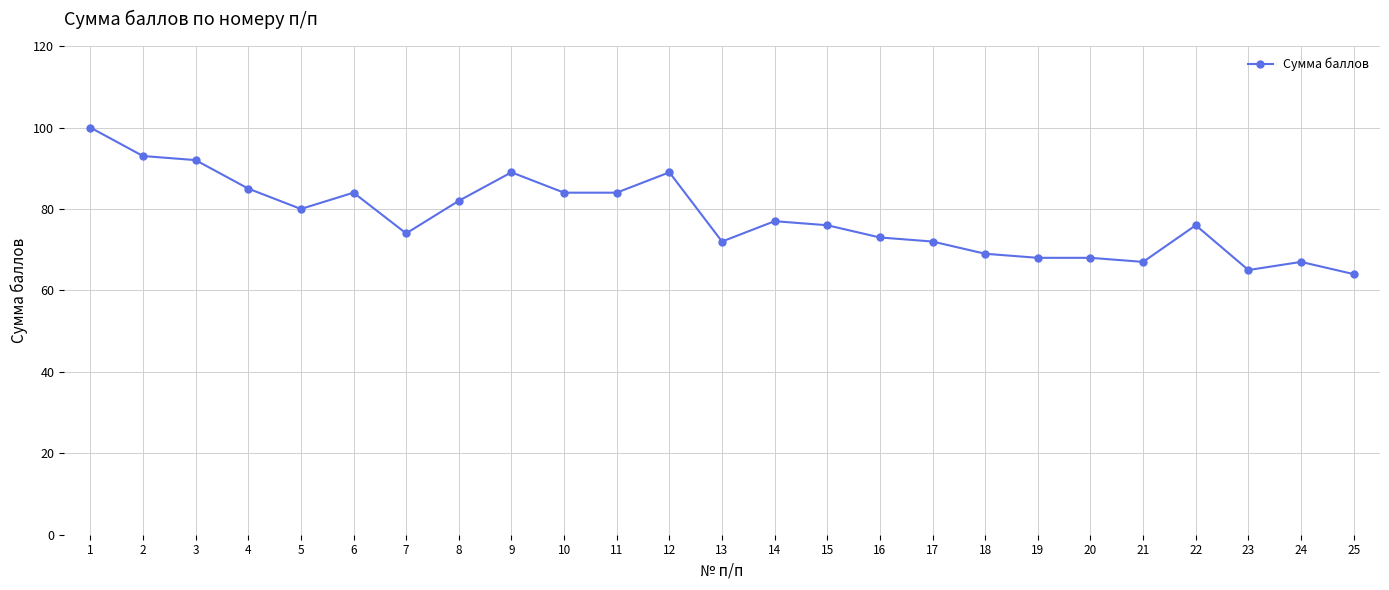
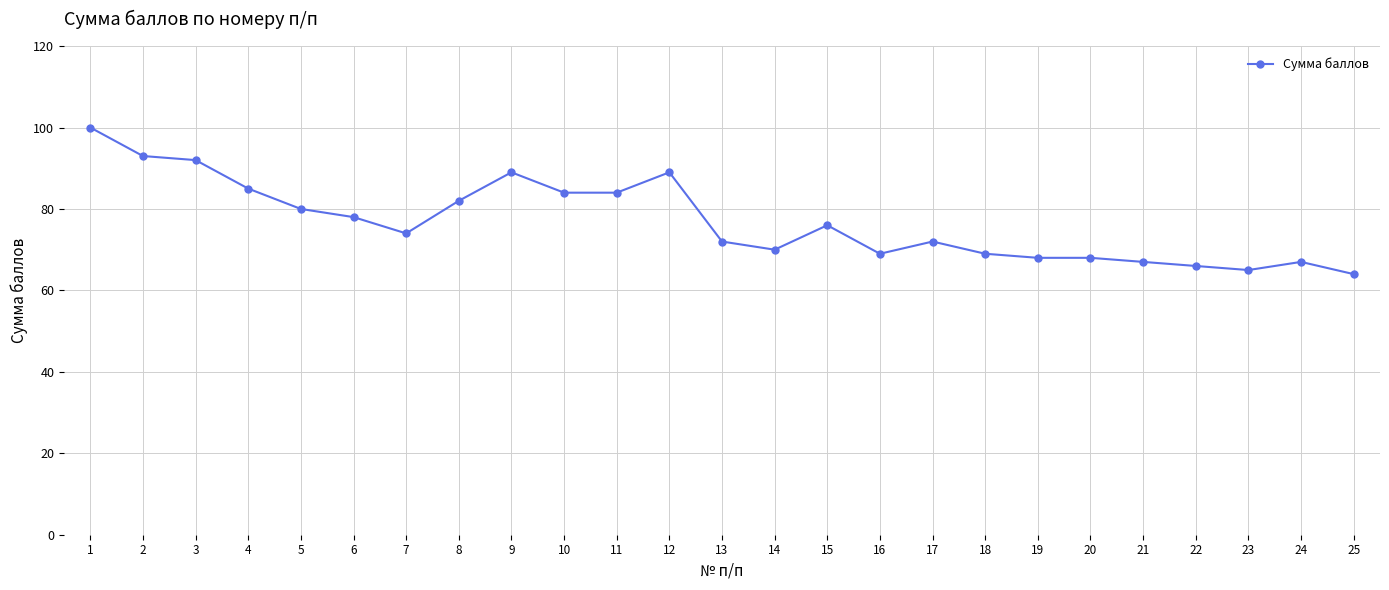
  {
    "1": 100,
    "2": 93,
    "3": 92,
    "4": 85,
    "5": 80,
-   "6": 84,
+   "6": 78,
    "7": 74,
    "8": 82,
    "9": 89,
    "10": 84,
    "11": 84,
    "12": 89,
    "13": 72,
-   "14": 77,
+   "14": 70,
    "15": 76,
-   "16": 73,
+   "16": 69,
    "17": 72,
    "18": 69,
    "19": 68,
    "20": 68,
    "21": 67,
-   "22": 76,
+   "22": 66,
    "23": 65,
    "24": 67,
    "25": 64
  }
